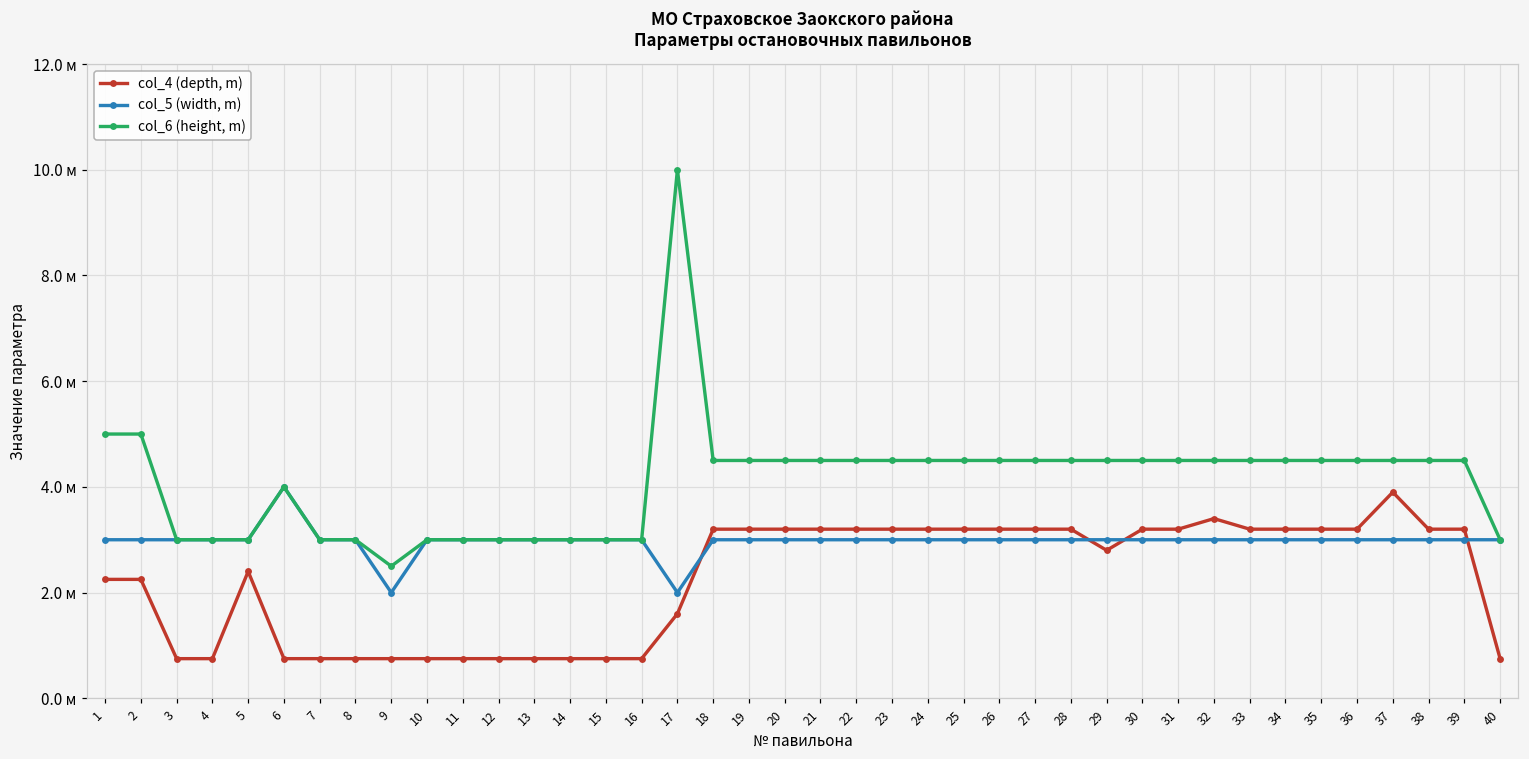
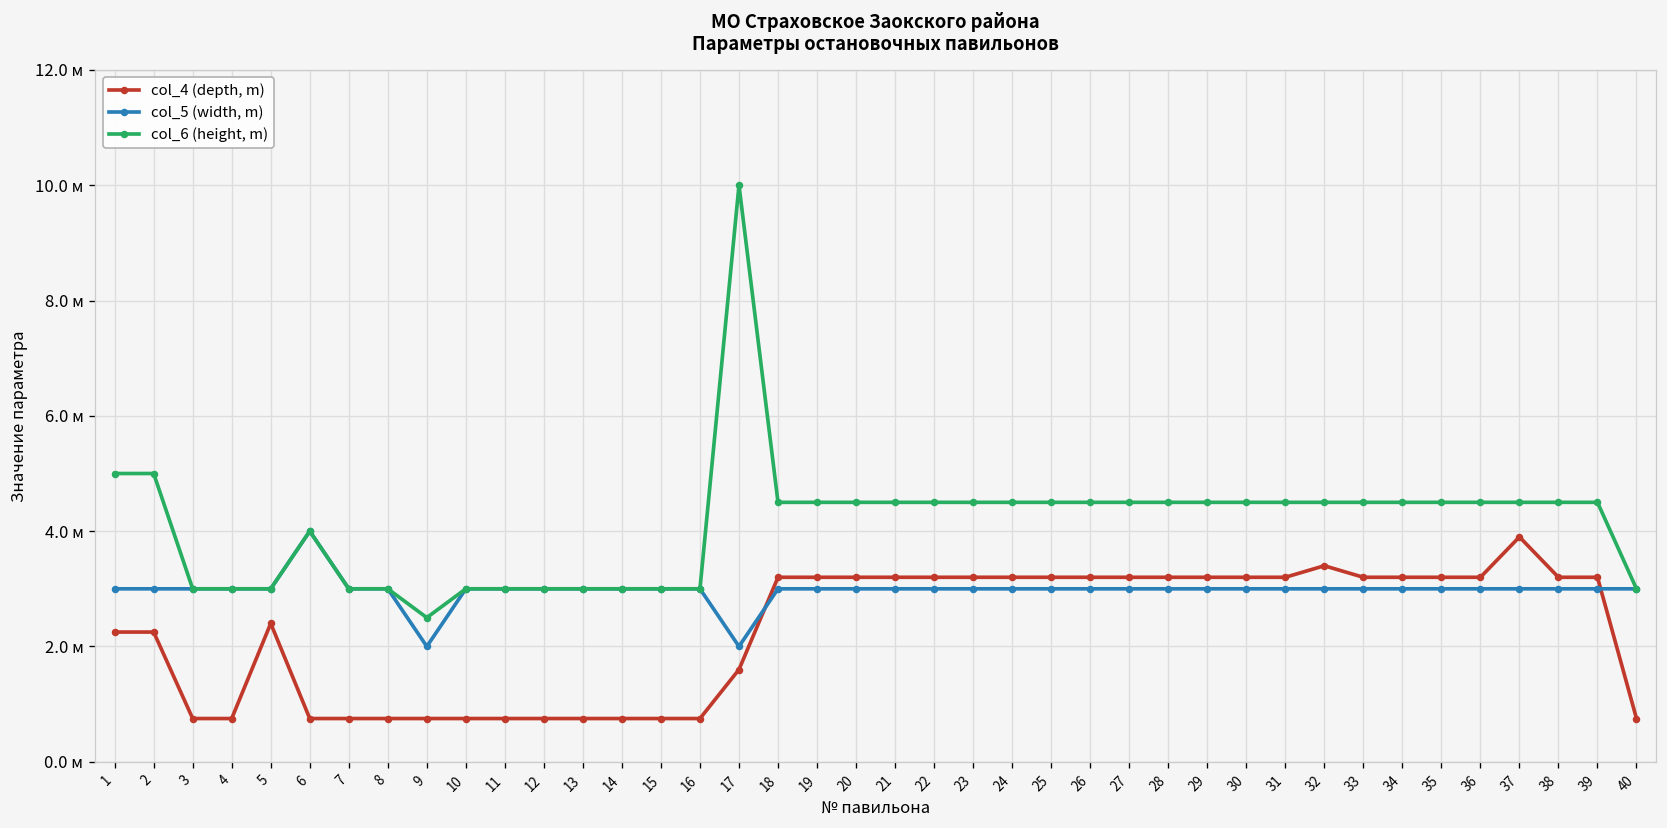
  {
    "col_4 (depth, m)": {
      "1": "2.3 м",
      "2": "2.3 м",
      "3": "0.8 м",
      "4": "0.8 м",
      "5": "2.4 м",
      "6": "0.8 м",
      "7": "0.8 м",
      "8": "0.8 м",
      "9": "0.8 м",
      "10": "0.8 м",
      "11": "0.8 м",
      "12": "0.8 м",
      "13": "0.8 м",
      "14": "0.8 м",
      "15": "0.8 м",
      "16": "0.8 м",
      "17": "1.6 м",
      "18": "3.2 м",
      "19": "3.2 м",
      "20": "3.2 м",
      "21": "3.2 м",
      "22": "3.2 м",
      "23": "3.2 м",
      "24": "3.2 м",
      "25": "3.2 м",
      "26": "3.2 м",
      "27": "3.2 м",
      "28": "3.2 м",
-     "29": "2.8 м",
+     "29": "3.2 м",
      "30": "3.2 м",
      "31": "3.2 м",
      "32": "3.4 м",
      "33": "3.2 м",
      "34": "3.2 м",
      "35": "3.2 м",
      "36": "3.2 м",
      "37": "3.9 м",
      "38": "3.2 м",
      "39": "3.2 м",
      "40": "0.8 м"
    },
    "col_5 (width, m)": {
      "1": "3.0 м",
      "2": "3.0 м",
      "9": "2.0 м",
      "17": "2.0 м",
      "18": "3.0 м",
      "19": "3.0 м",
      "20": "3.0 м",
      "21": "3.0 м",
      "22": "3.0 м",
      "23": "3.0 м",
      "24": "3.0 м",
      "25": "3.0 м",
      "26": "3.0 м",
      "27": "3.0 м",
      "28": "3.0 м",
      "29": "3.0 м",
      "30": "3.0 м",
      "31": "3.0 м",
      "32": "3.0 м",
      "33": "3.0 м",
      "34": "3.0 м",
      "35": "3.0 м",
      "36": "3.0 м",
      "37": "3.0 м",
      "38": "3.0 м",
      "39": "3.0 м"
    },
    "col_6 (height, m)": {
      "1": "5.0 м",
      "2": "5.0 м",
      "9": "2.5 м",
      "17": "10.0 м",
      "18": "4.5 м",
      "19": "4.5 м",
      "20": "4.5 м",
      "21": "4.5 м",
      "22": "4.5 м",
      "23": "4.5 м",
      "24": "4.5 м",
      "25": "4.5 м",
      "26": "4.5 м",
      "27": "4.5 м",
      "28": "4.5 м",
      "29": "4.5 м",
      "30": "4.5 м",
      "31": "4.5 м",
      "32": "4.5 м",
      "33": "4.5 м",
      "34": "4.5 м",
      "35": "4.5 м",
      "36": "4.5 м",
      "37": "4.5 м",
      "38": "4.5 м",
      "39": "4.5 м"
    }
  }
